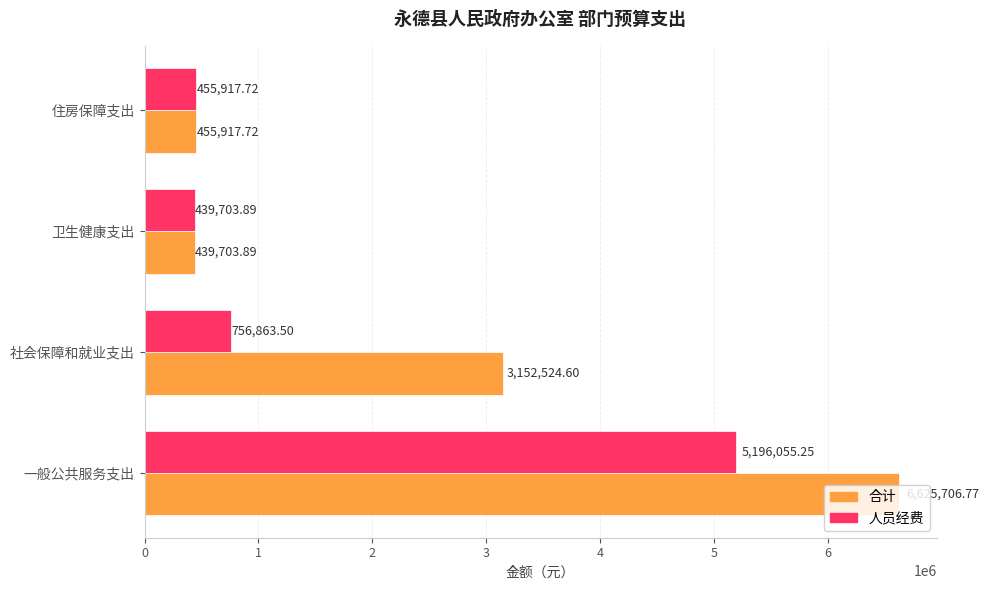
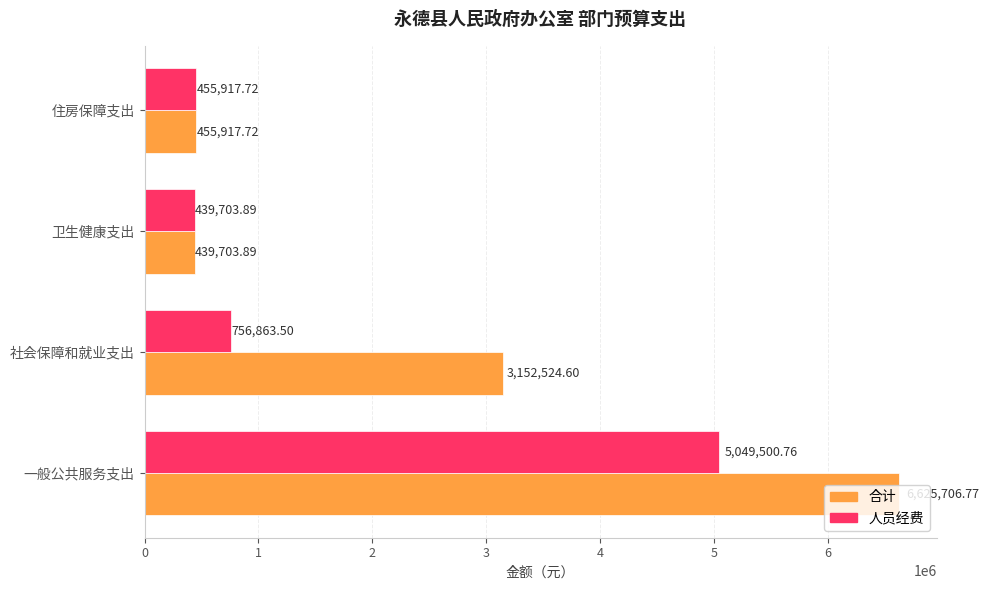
  {
    "合计": {
      "住房保障支出": "455,917.72",
      "卫生健康支出": "439,703.89",
      "社会保障和就业支出": "3,152,524.60"
    },
    "人员经费": {
      "住房保障支出": "455,917.72",
      "卫生健康支出": "439,703.89",
      "社会保障和就业支出": "756,863.50",
-     "一般公共服务支出": "5,196,055.25"
+     "一般公共服务支出": "5,049,500.76"
    }
  }
